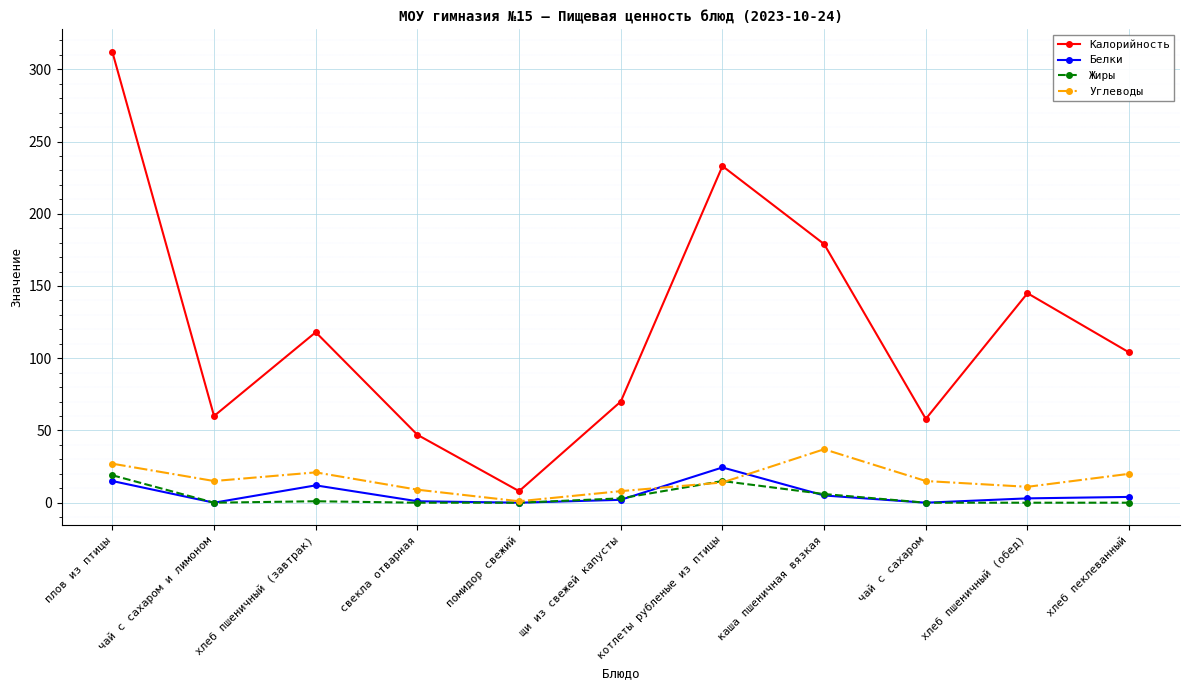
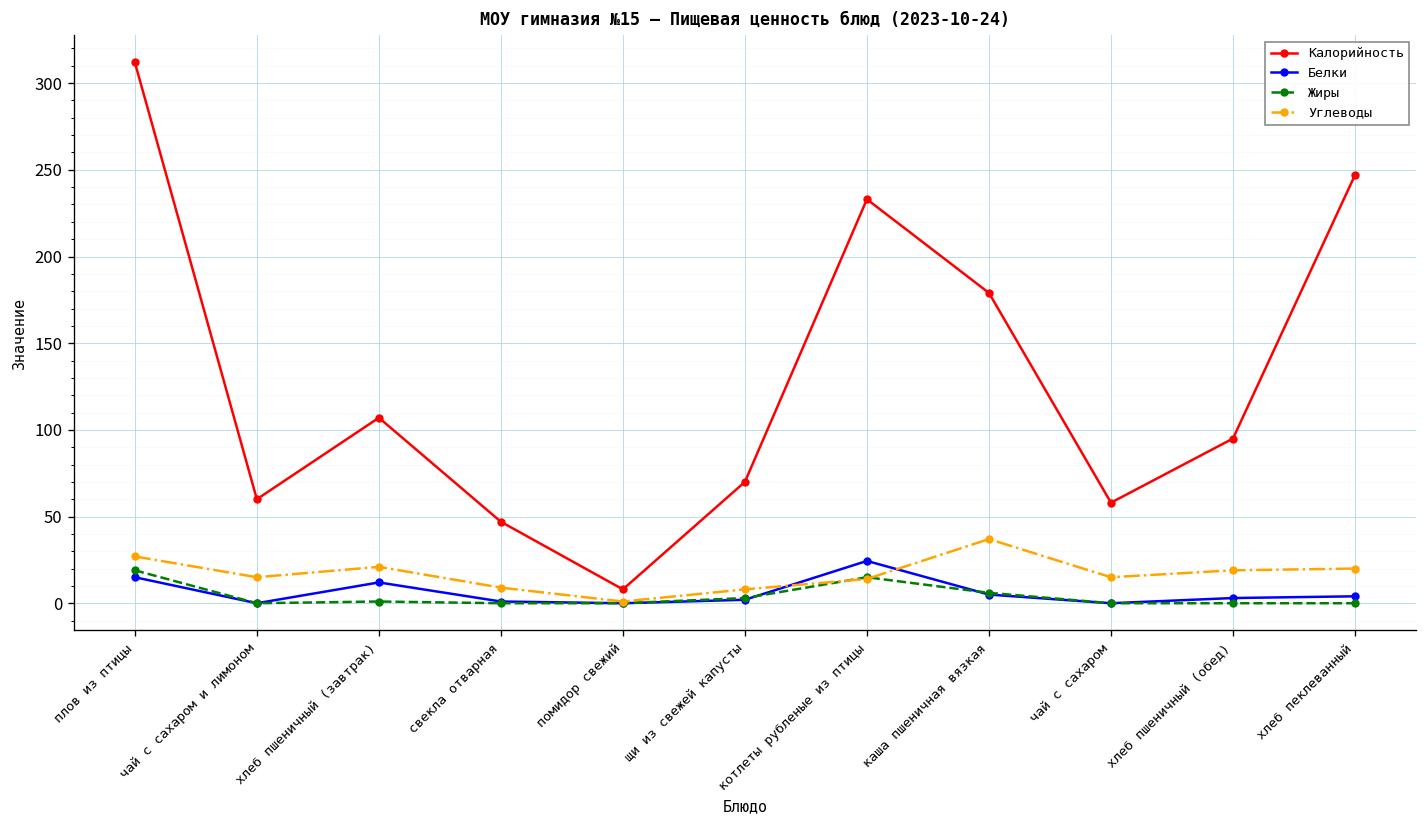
  {
    "Калорийность": {
      "плов из птицы": 312,
      "чай с сахаром и лимоном": 60,
-     "хлеб пшеничный (завтрак)": 118,
+     "хлеб пшеничный (завтрак)": 107,
      "свекла отварная": 47,
      "помидор свежий": 8,
      "щи из свежей капусты": 70,
      "котлеты рубленые из птицы": 233,
      "каша пшеничная вязкая": 179,
      "чай с сахаром": 58,
-     "хлеб пшеничный (обед)": 145,
-     "хлеб пеклеванный": 104
+     "хлеб пшеничный (обед)": 95,
+     "хлеб пеклеванный": 247
    },
    "Белки": {
      "плов из птицы": 15,
      "хлеб пшеничный (завтрак)": 12,
      "котлеты рубленые из птицы": 24,
      "хлеб пшеничный (обед)": 3,
      "хлеб пеклеванный": 4
    },
    "Жиры": {
      "плов из птицы": 19,
      "хлеб пшеничный (завтрак)": 1,
      "хлеб пшеничный (обед)": 0,
      "хлеб пеклеванный": 0
    },
    "Углеводы": {
      "плов из птицы": 27,
      "чай с сахаром и лимоном": 15,
      "хлеб пшеничный (завтрак)": 21,
      "свекла отварная": 9,
      "щи из свежей капусты": 8,
      "каша пшеничная вязкая": 37,
      "чай с сахаром": 15,
-     "хлеб пшеничный (обед)": 11,
+     "хлеб пшеничный (обед)": 19,
      "хлеб пеклеванный": 20
    }
  }
